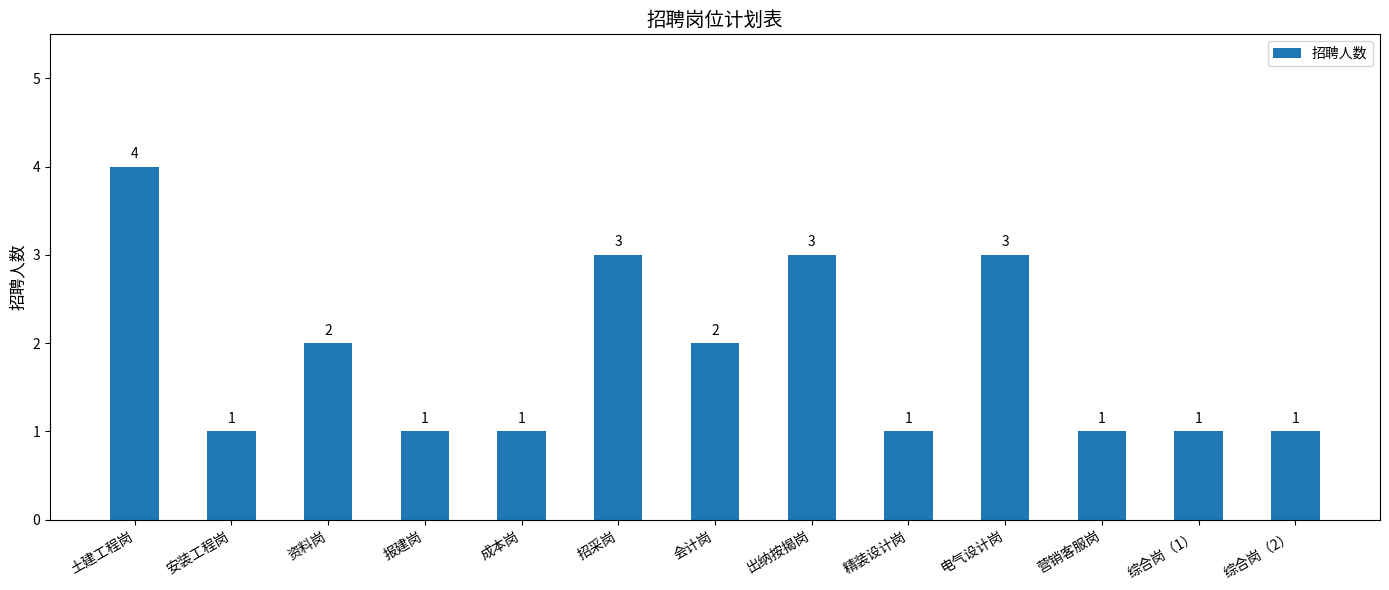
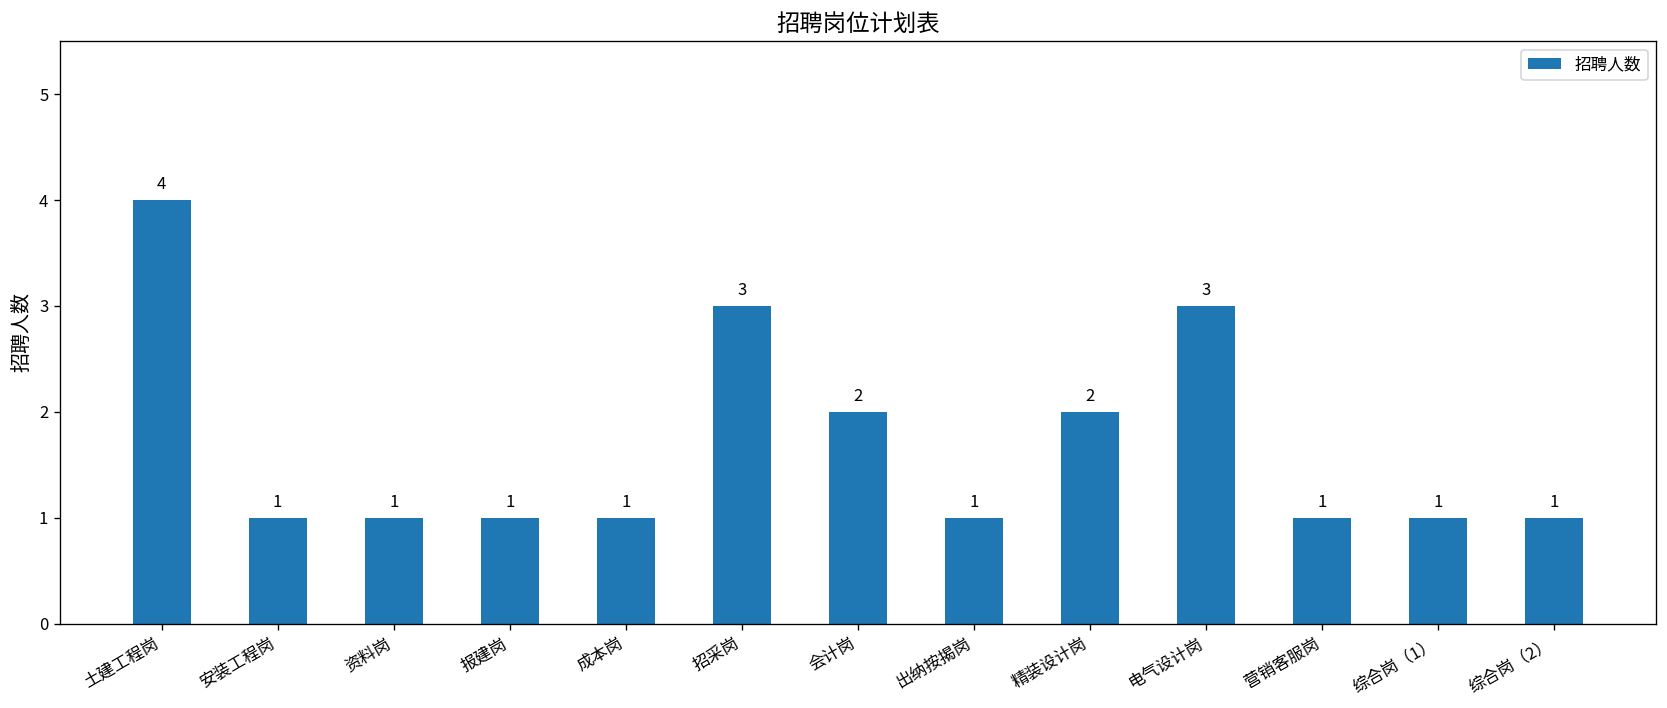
  {
    "土建工程岗": 4,
    "安装工程岗": 1,
-   "资料岗": 2,
+   "资料岗": 1,
    "报建岗": 1,
    "成本岗": 1,
    "招采岗": 3,
    "会计岗": 2,
-   "出纳按揭岗": 3,
-   "精装设计岗": 1,
+   "出纳按揭岗": 1,
+   "精装设计岗": 2,
    "电气设计岗": 3,
    "营销客服岗": 1,
    "综合岗（1）": 1,
    "综合岗（2）": 1
  }
